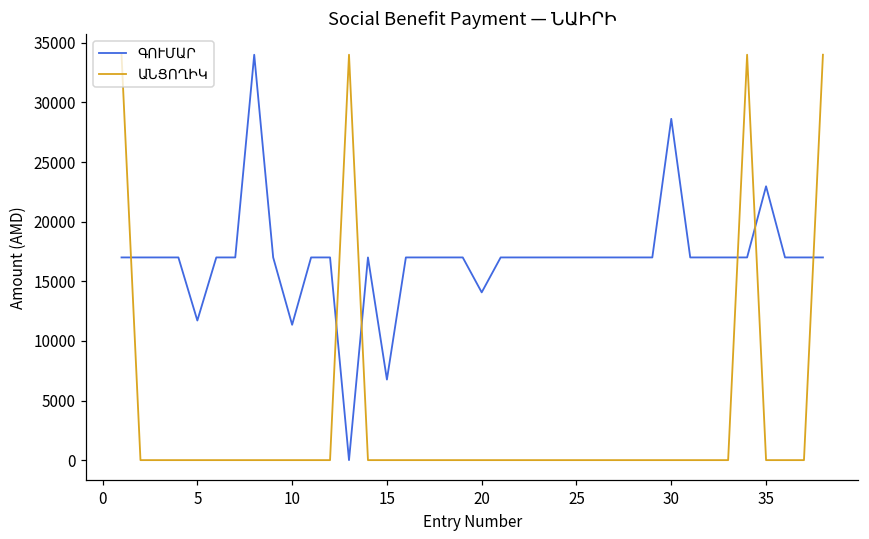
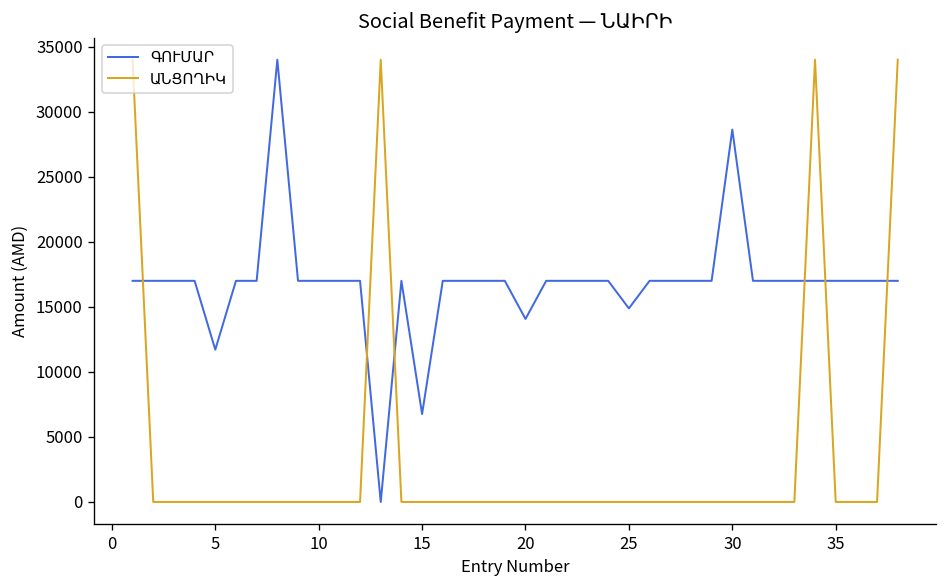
  {
    "ԳՈՒՄԱՐ": {
      "5": 11700,
-     "10": 11400,
+     "10": 17000,
      "15": 6800,
      "20": 14100,
-     "25": 17000,
+     "25": 14900,
      "30": 28600,
-     "35": 23000
+     "35": 17000
    },
    "ԱՆՑՈՂԻԿ": {
      "5": 0,
      "10": 0,
      "15": 0,
      "20": 0,
      "25": 0,
      "30": 0,
      "35": 0
    }
  }
